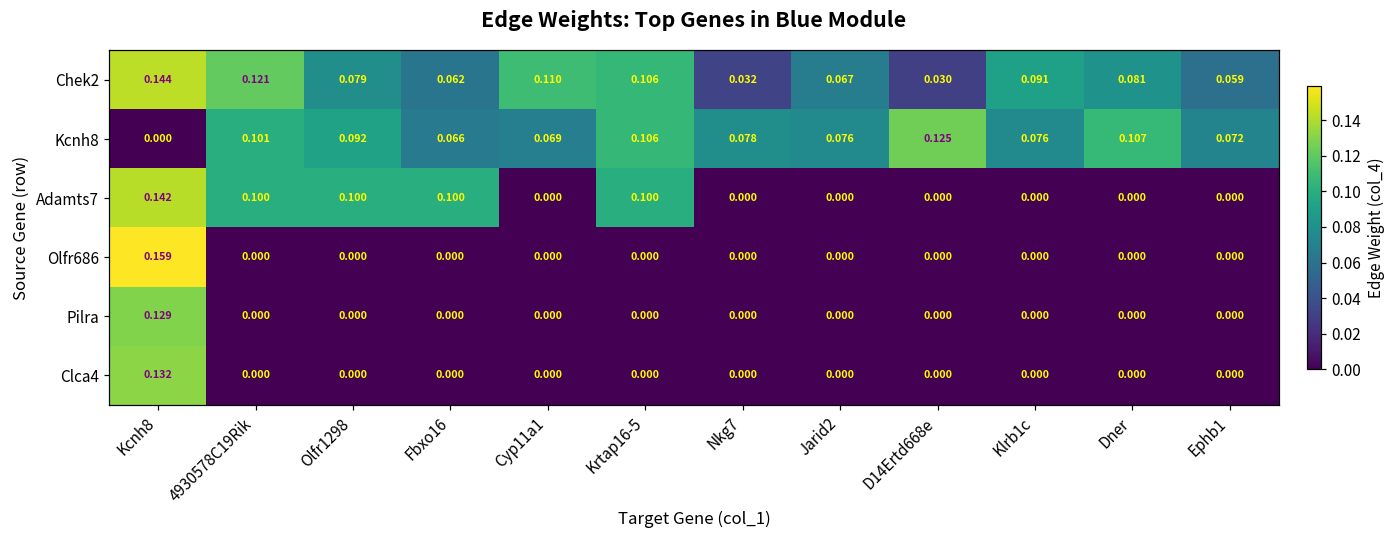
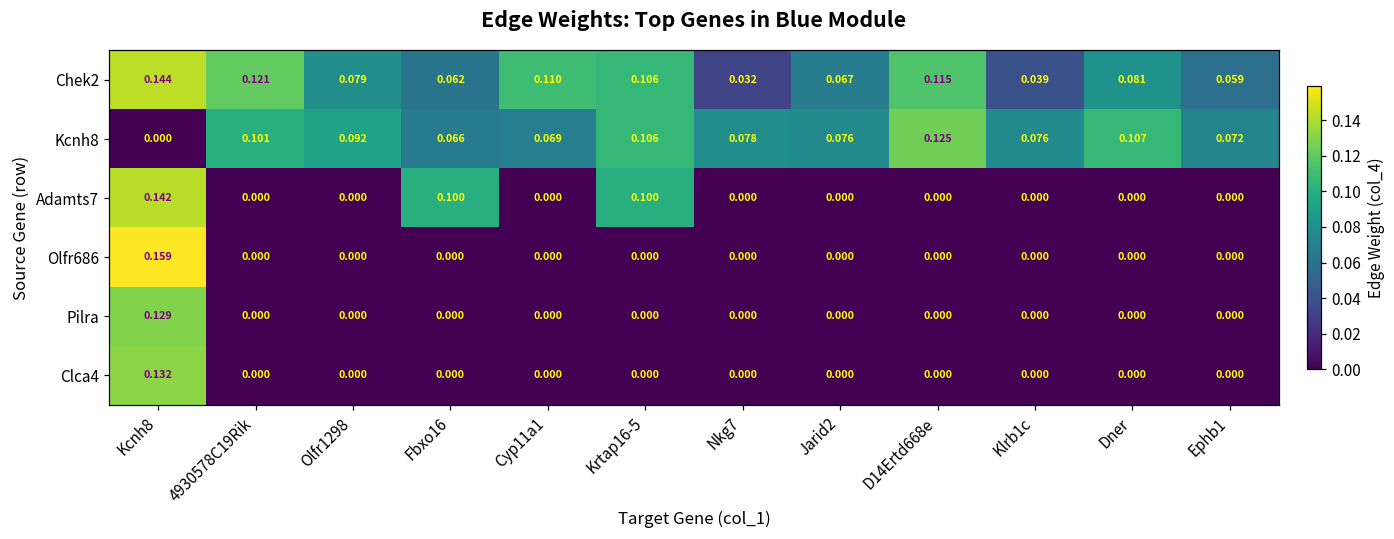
  {
    "Chek2": {
      "Kcnh8": 0.144,
      "4930578C19Rik": 0.121,
      "Olfr1298": 0.079,
      "Fbxo16": 0.062,
      "Cyp11a1": 0.110,
      "Krtap16-5": 0.106,
      "Nkg7": 0.032,
      "Jarid2": 0.067,
-     "D14Ertd668e": 0.030,
-     "Klrb1c": 0.091,
+     "D14Ertd668e": 0.115,
+     "Klrb1c": 0.039,
      "Dner": 0.081,
      "Ephb1": 0.059
    },
    "Kcnh8": {
      "Kcnh8": 0.000,
      "4930578C19Rik": 0.101,
      "Olfr1298": 0.092,
      "Fbxo16": 0.066,
      "Cyp11a1": 0.069,
      "Krtap16-5": 0.106,
      "Nkg7": 0.078,
      "Jarid2": 0.076,
      "D14Ertd668e": 0.125,
      "Klrb1c": 0.076,
      "Dner": 0.107,
      "Ephb1": 0.072
    },
    "Adamts7": {
      "Kcnh8": 0.142,
-     "4930578C19Rik": 0.100,
-     "Olfr1298": 0.100,
+     "4930578C19Rik": 0.000,
+     "Olfr1298": 0.000,
      "Fbxo16": 0.100,
      "Cyp11a1": 0.000,
      "Krtap16-5": 0.100,
      "Nkg7": 0.000,
      "Jarid2": 0.000,
      "D14Ertd668e": 0.000,
      "Klrb1c": 0.000,
      "Dner": 0.000,
      "Ephb1": 0.000
    },
    "Olfr686": {
      "Kcnh8": 0.159,
      "4930578C19Rik": 0.000,
      "Olfr1298": 0.000,
      "Fbxo16": 0.000,
      "Cyp11a1": 0.000,
      "Krtap16-5": 0.000,
      "Nkg7": 0.000,
      "Jarid2": 0.000,
      "D14Ertd668e": 0.000,
      "Klrb1c": 0.000,
      "Dner": 0.000,
      "Ephb1": 0.000
    },
    "Pilra": {
      "Kcnh8": 0.129,
      "4930578C19Rik": 0.000,
      "Olfr1298": 0.000,
      "Fbxo16": 0.000,
      "Cyp11a1": 0.000,
      "Krtap16-5": 0.000,
      "Nkg7": 0.000,
      "Jarid2": 0.000,
      "D14Ertd668e": 0.000,
      "Klrb1c": 0.000,
      "Dner": 0.000,
      "Ephb1": 0.000
    },
    "Clca4": {
      "Kcnh8": 0.132,
      "4930578C19Rik": 0.000,
      "Olfr1298": 0.000,
      "Fbxo16": 0.000,
      "Cyp11a1": 0.000,
      "Krtap16-5": 0.000,
      "Nkg7": 0.000,
      "Jarid2": 0.000,
      "D14Ertd668e": 0.000,
      "Klrb1c": 0.000,
      "Dner": 0.000,
      "Ephb1": 0.000
    }
  }
